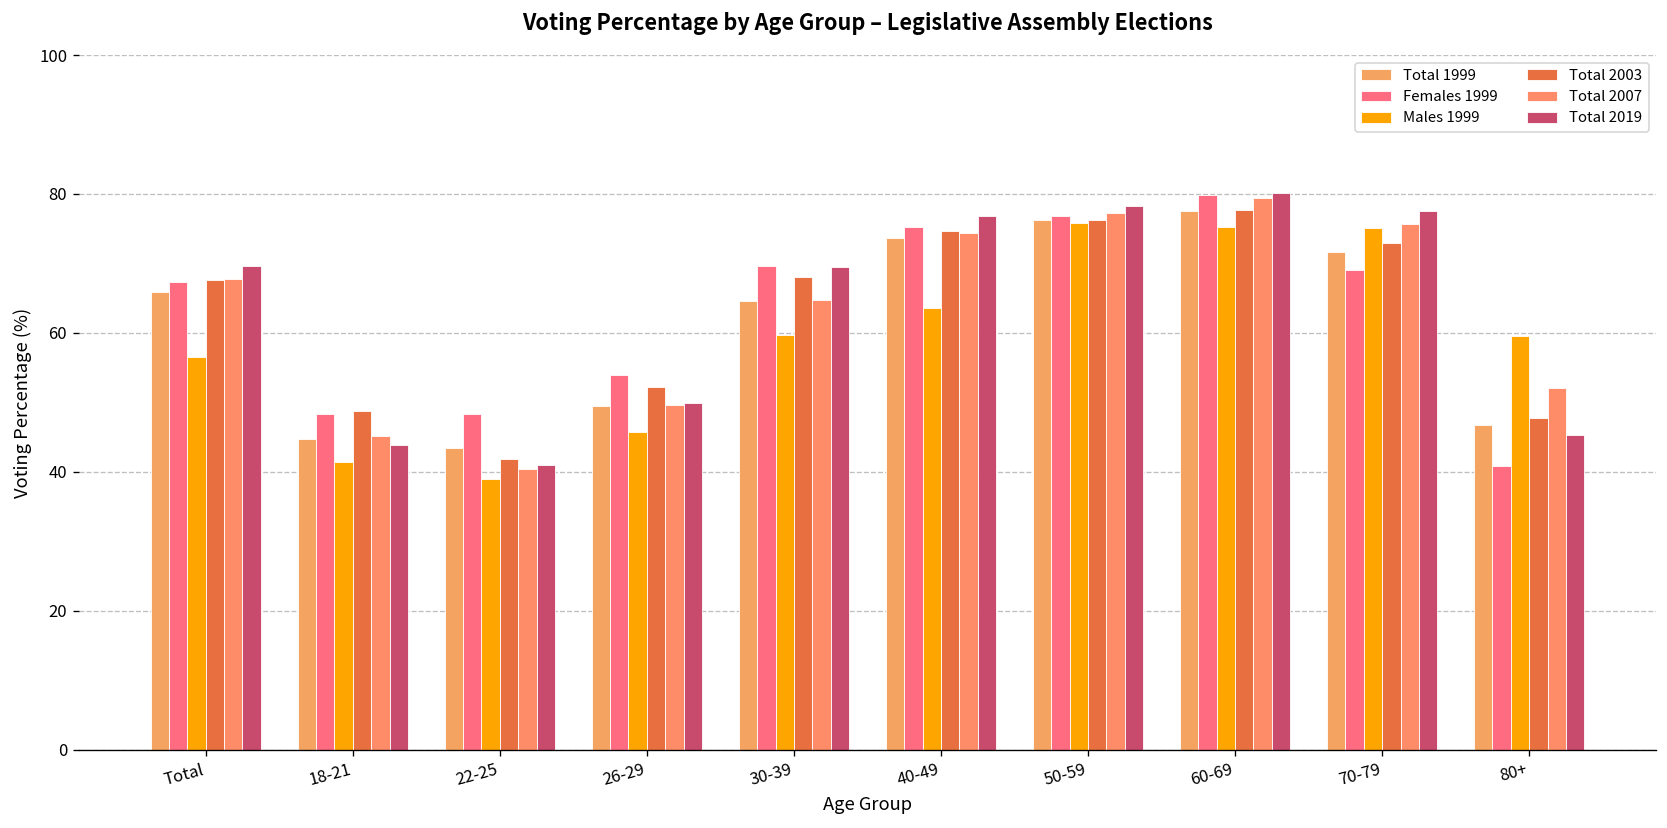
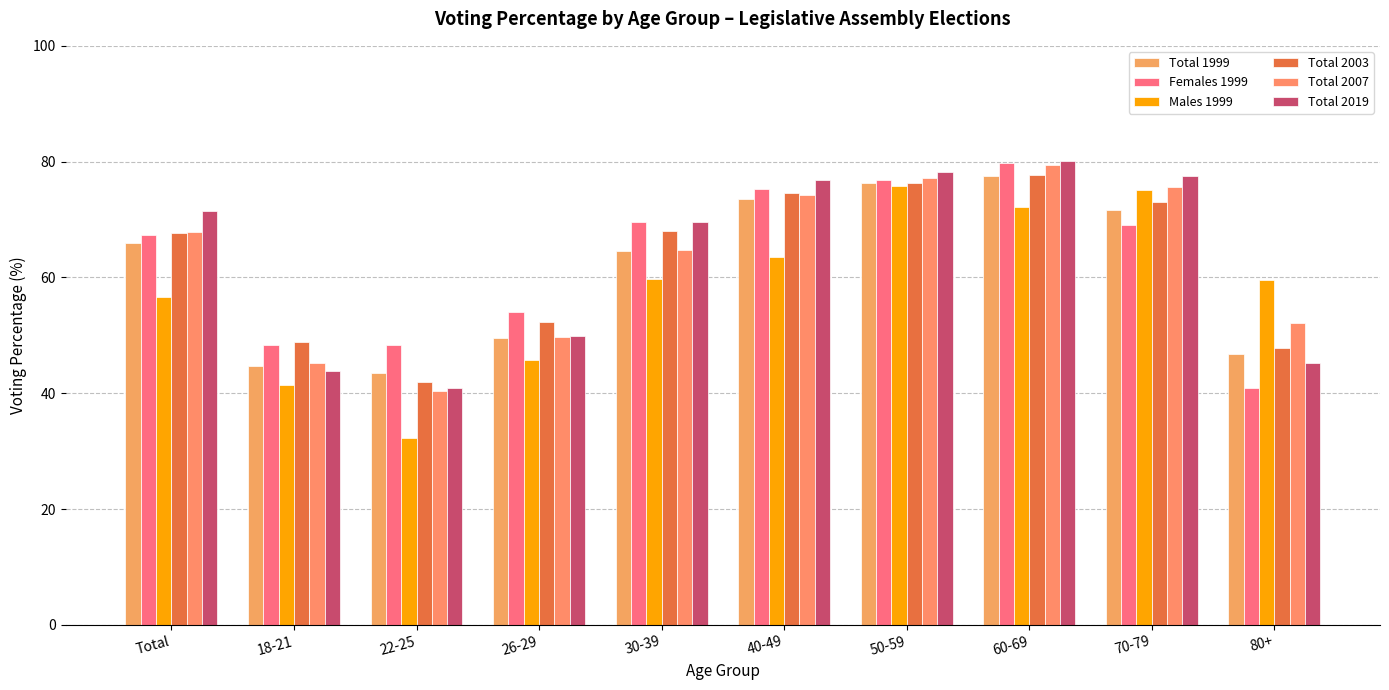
  {
    "Males 1999": {
      "Total": 57,
      "18-21": 42,
-     "22-25": 39,
+     "22-25": 32,
      "26-29": 46,
      "30-39": 60,
      "40-49": 64,
      "50-59": 76,
-     "60-69": 75,
+     "60-69": 72,
      "70-79": 75,
      "80+": 60
    },
    "Total 2019": {
-     "Total": 70,
+     "Total": 72,
      "18-21": 44,
      "22-25": 41,
      "26-29": 50,
      "30-39": 70,
      "40-49": 77,
      "50-59": 78,
      "60-69": 80,
      "70-79": 78,
      "80+": 45
    }
  }
